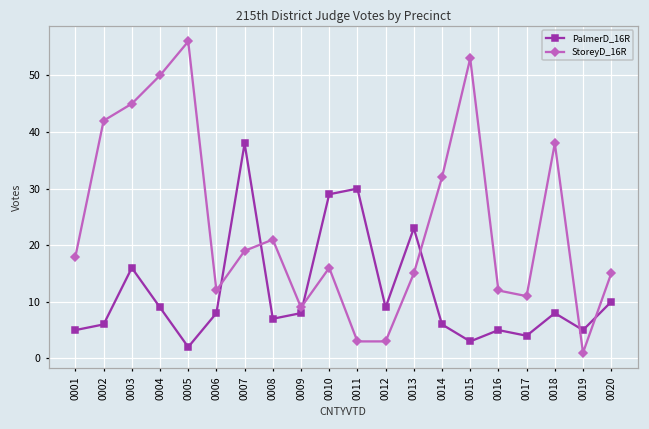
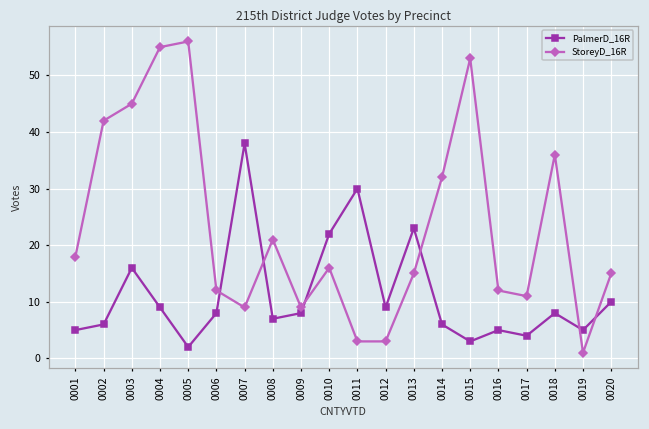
  {
    "PalmerD_16R": {
      "0001": 5,
      "0002": 6,
      "0003": 16,
      "0004": 9,
      "0005": 2,
      "0006": 8,
      "0007": 38,
      "0008": 7,
      "0009": 8,
-     "0010": 29,
+     "0010": 22,
      "0011": 30,
      "0012": 9,
      "0013": 23,
      "0014": 6,
      "0015": 3,
      "0016": 5,
      "0017": 4,
      "0018": 8,
      "0019": 5,
      "0020": 10
    },
    "StoreyD_16R": {
      "0001": 18,
      "0002": 42,
      "0003": 45,
-     "0004": 50,
+     "0004": 55,
      "0005": 56,
      "0006": 12,
-     "0007": 19,
+     "0007": 9,
      "0008": 21,
      "0009": 9,
      "0010": 16,
      "0011": 3,
      "0012": 3,
      "0013": 15,
      "0014": 32,
      "0015": 53,
      "0016": 12,
      "0017": 11,
-     "0018": 38,
+     "0018": 36,
      "0019": 1,
      "0020": 15
    }
  }
